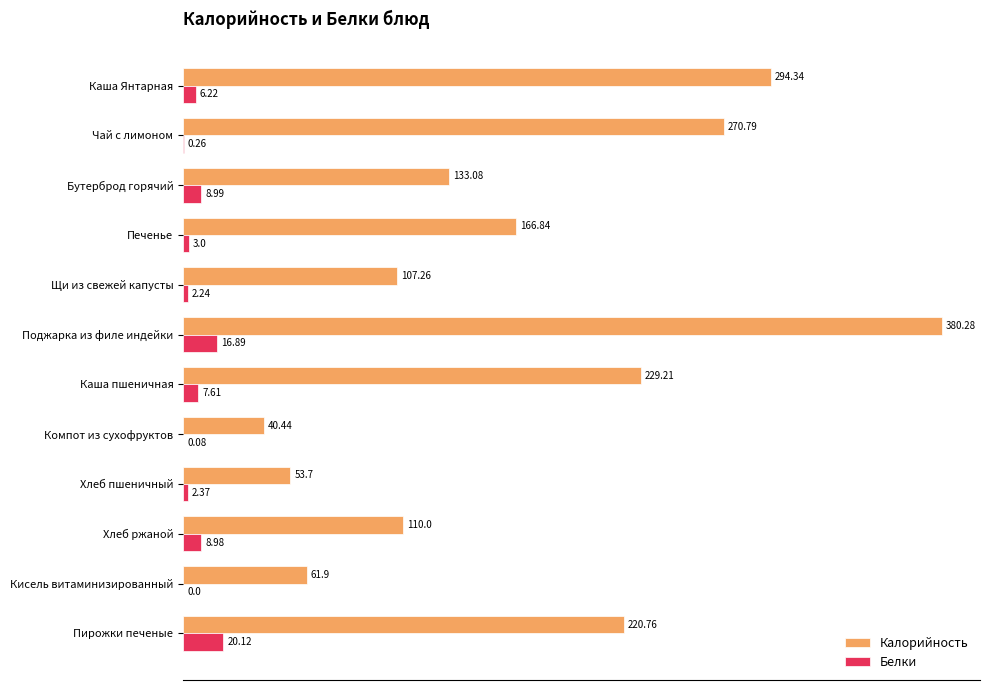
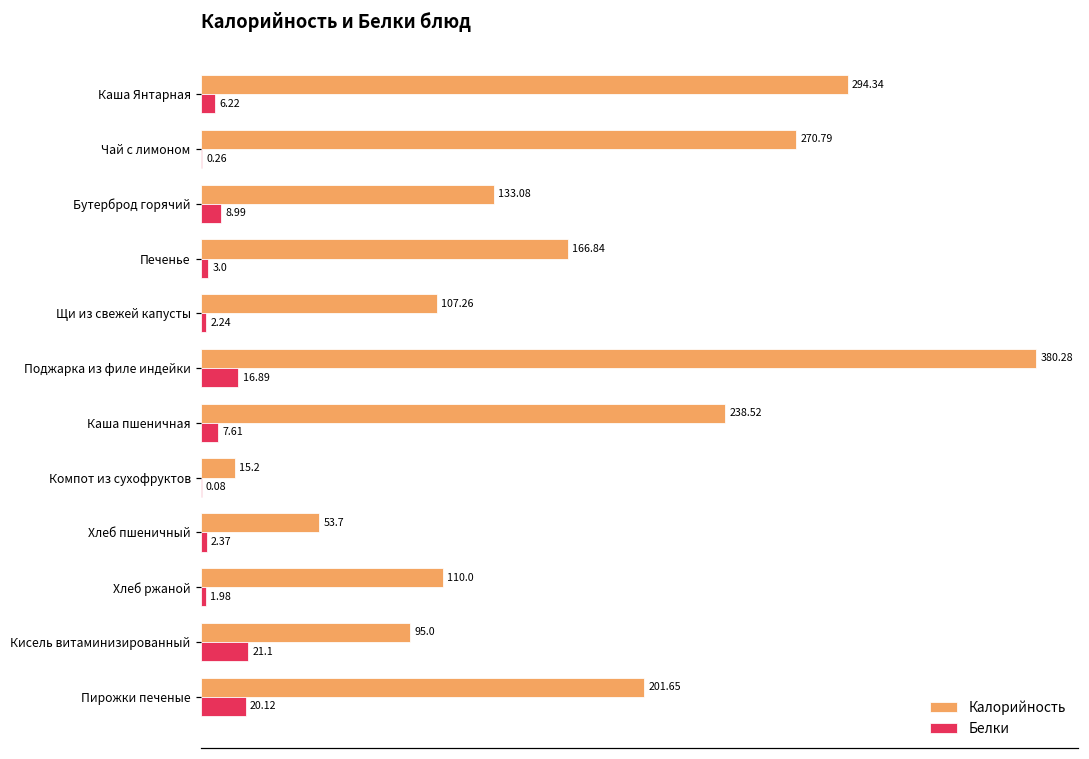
  {
    "Калорийность": {
      "Каша Янтарная": 294.34,
      "Чай с лимоном": 270.79,
      "Бутерброд горячий": 133.08,
      "Печенье": 166.84,
      "Щи из свежей капусты": 107.26,
      "Поджарка из филе индейки": 380.28,
-     "Каша пшеничная": 229.21,
-     "Компот из сухофруктов": 40.44,
+     "Каша пшеничная": 238.52,
+     "Компот из сухофруктов": 15.2,
      "Хлеб пшеничный": 53.7,
      "Хлеб ржаной": 110.0,
-     "Кисель витаминизированный": 61.9,
-     "Пирожки печеные": 220.76
+     "Кисель витаминизированный": 95.0,
+     "Пирожки печеные": 201.65
    },
    "Белки": {
      "Каша Янтарная": 6.22,
      "Чай с лимоном": 0.26,
      "Бутерброд горячий": 8.99,
      "Печенье": 3.0,
      "Щи из свежей капусты": 2.24,
      "Поджарка из филе индейки": 16.89,
      "Каша пшеничная": 7.61,
      "Компот из сухофруктов": 0.08,
      "Хлеб пшеничный": 2.37,
-     "Хлеб ржаной": 8.98,
-     "Кисель витаминизированный": 0.0,
+     "Хлеб ржаной": 1.98,
+     "Кисель витаминизированный": 21.1,
      "Пирожки печеные": 20.12
    }
  }
